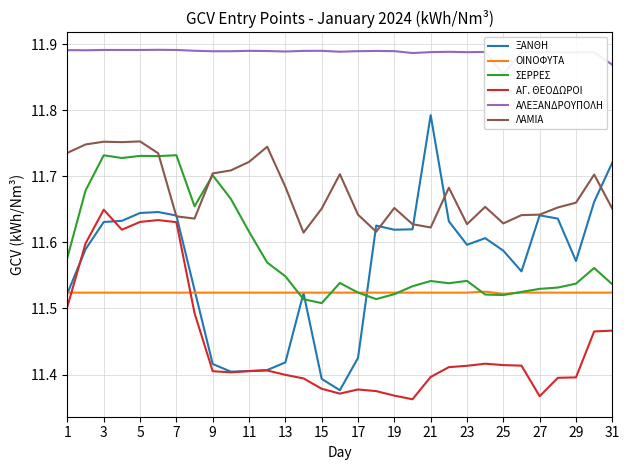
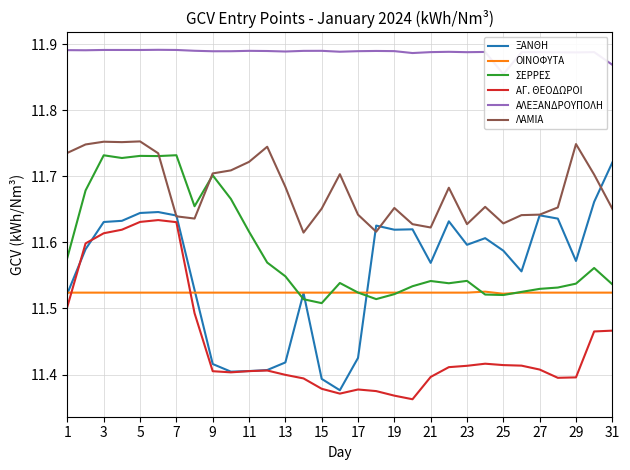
  {
    "ΞΑΝΘΗ": {
      "3": 11.63,
      "5": 11.64,
      "9": 11.42,
      "13": 11.42,
      "15": 11.39,
      "17": 11.43,
      "19": 11.62,
-     "21": 11.79,
+     "21": 11.57,
      "23": 11.60,
      "25": 11.59,
      "29": 11.57,
      "31": 11.72
    },
    "ΟΙΝΟΦΥΤΑ": {
      "3": 11.52,
      "5": 11.52,
      "7": 11.52,
      "9": 11.52,
      "11": 11.52,
      "13": 11.52,
      "15": 11.52,
      "21": 11.52,
      "23": 11.52,
      "27": 11.52,
      "29": 11.52,
      "31": 11.52
    },
    "ΣΕΡΡΕΣ": {
      "1": 11.58,
      "3": 11.73,
      "5": 11.73,
      "7": 11.73,
      "11": 11.62,
      "13": 11.55,
      "15": 11.51,
      "21": 11.54,
      "23": 11.54,
      "27": 11.53,
      "29": 11.54,
      "31": 11.54
    },
    "ΑΓ. ΘΕΟΔΩΡΟΙ": {
      "1": 11.50,
-     "3": 11.65,
+     "3": 11.61,
      "5": 11.63,
      "7": 11.63,
      "9": 11.41,
      "13": 11.40,
      "15": 11.38,
      "17": 11.38,
      "19": 11.37,
      "21": 11.40,
      "23": 11.41,
      "25": 11.41,
-     "27": 11.37,
+     "27": 11.41,
      "29": 11.40,
      "31": 11.47
    },
    "ΑΛΕΞΑΝΔΡΟΥΠΟΛΗ": {
      "1": 11.89,
      "3": 11.89,
      "5": 11.89,
      "7": 11.89,
      "9": 11.89,
      "11": 11.89,
      "13": 11.89,
      "15": 11.89,
      "17": 11.89,
      "19": 11.89,
      "21": 11.89,
      "23": 11.89,
      "31": 11.87
    },
    "ΛΑΜΙΑ": {
      "1": 11.74,
      "3": 11.75,
      "5": 11.75,
      "11": 11.72,
      "13": 11.68,
      "15": 11.65,
      "17": 11.64,
      "19": 11.65,
      "21": 11.62,
      "23": 11.63,
      "25": 11.63,
-     "29": 11.66,
+     "29": 11.75,
      "31": 11.65
    }
  }
